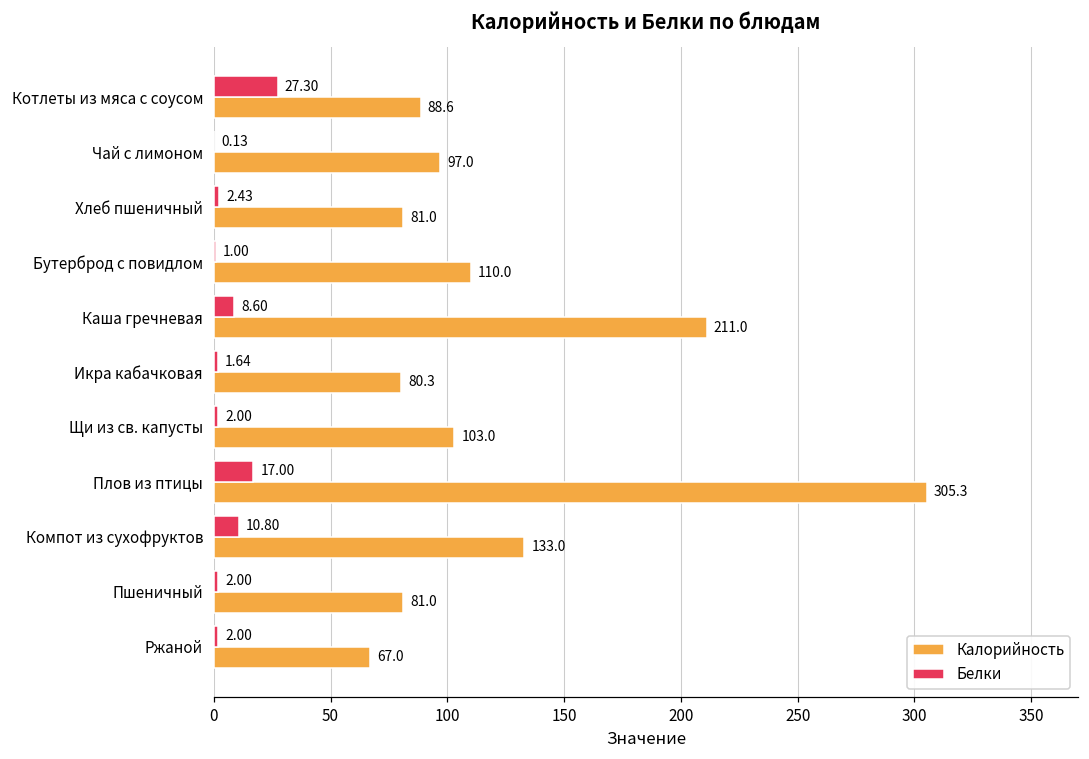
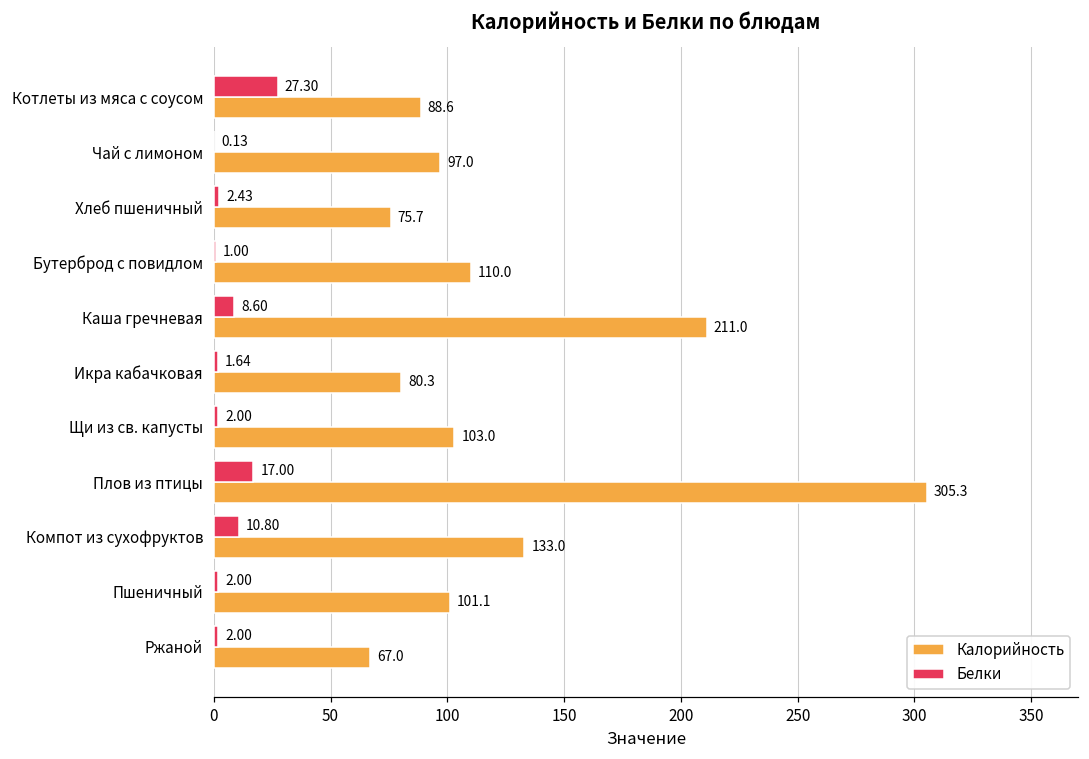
  {
    "Калорийность": {
      "Котлеты из мяса с соусом": 88.6,
      "Чай с лимоном": 97.0,
-     "Хлеб пшеничный": 81.0,
+     "Хлеб пшеничный": 75.7,
      "Бутерброд с повидлом": 110.0,
      "Каша гречневая": 211.0,
      "Икра кабачковая": 80.3,
      "Щи из св. капусты": 103.0,
      "Плов из птицы": 305.3,
      "Компот из сухофруктов": 133.0,
-     "Пшеничный": 81.0,
+     "Пшеничный": 101.1,
      "Ржаной": 67.0
    },
    "Белки": {
      "Котлеты из мяса с соусом": 27.30,
      "Чай с лимоном": 0.13,
      "Хлеб пшеничный": 2.43,
      "Бутерброд с повидлом": 1.00,
      "Каша гречневая": 8.60,
      "Икра кабачковая": 1.64,
      "Щи из св. капусты": 2.00,
      "Плов из птицы": 17.00,
      "Компот из сухофруктов": 10.80,
      "Пшеничный": 2.00,
      "Ржаной": 2.00
    }
  }
